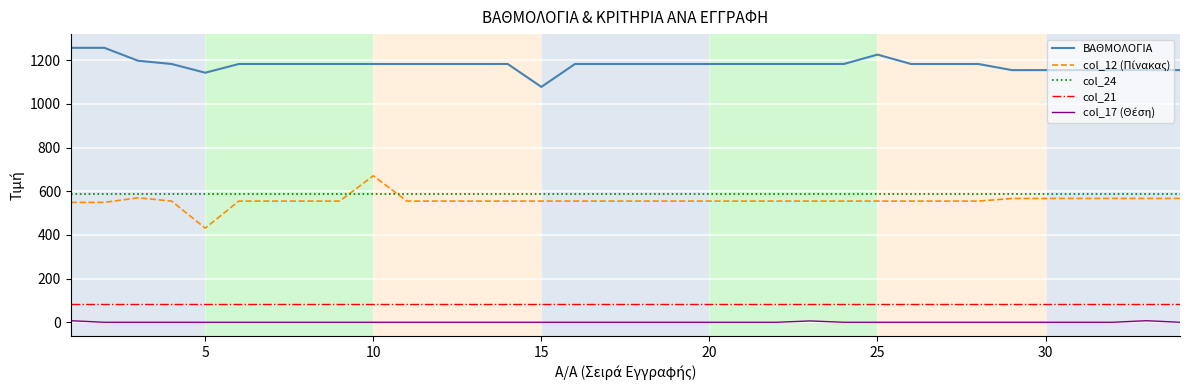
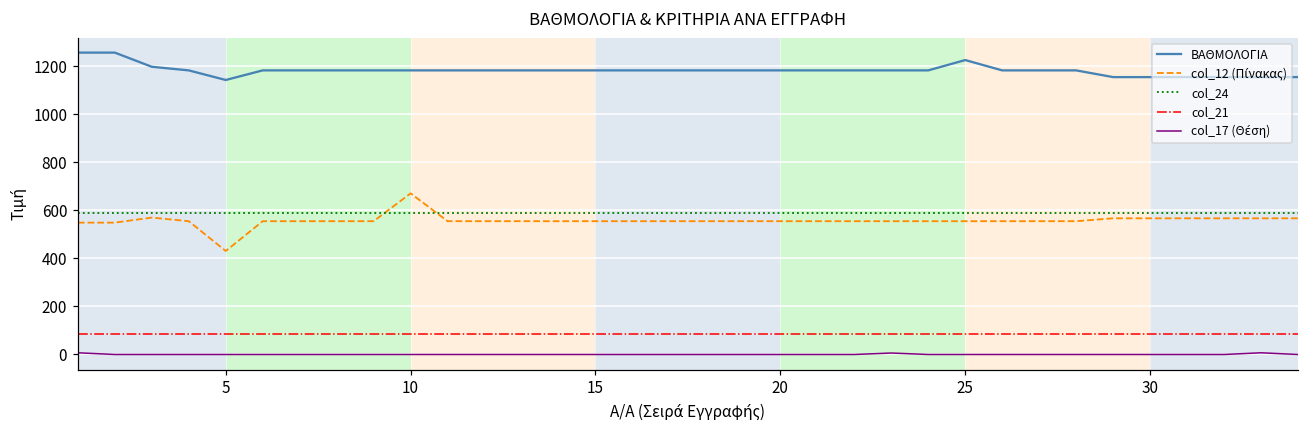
  {
    "ΒΑΘΜΟΛΟΓΙΑ": {
      "5": 1140,
      "10": 1180,
-     "15": 1080,
+     "15": 1180,
      "20": 1180,
      "25": 1230,
      "30": 1160
    },
    "col_12 (Πίνακας)": {
      "5": 430,
      "10": 670,
      "15": 560,
      "20": 560,
      "25": 560,
      "30": 570
    },
    "col_24": {
      "5": 590,
      "10": 590,
      "15": 590,
      "20": 590,
      "25": 590,
      "30": 590
    },
    "col_21": {
      "5": 80,
      "10": 80,
      "15": 80,
      "20": 80,
      "25": 80,
      "30": 80
    },
    "col_17 (Θέση)": {
      "5": 0,
      "10": 0,
      "15": 0,
      "20": 0,
      "25": 0,
      "30": 0
    }
  }
